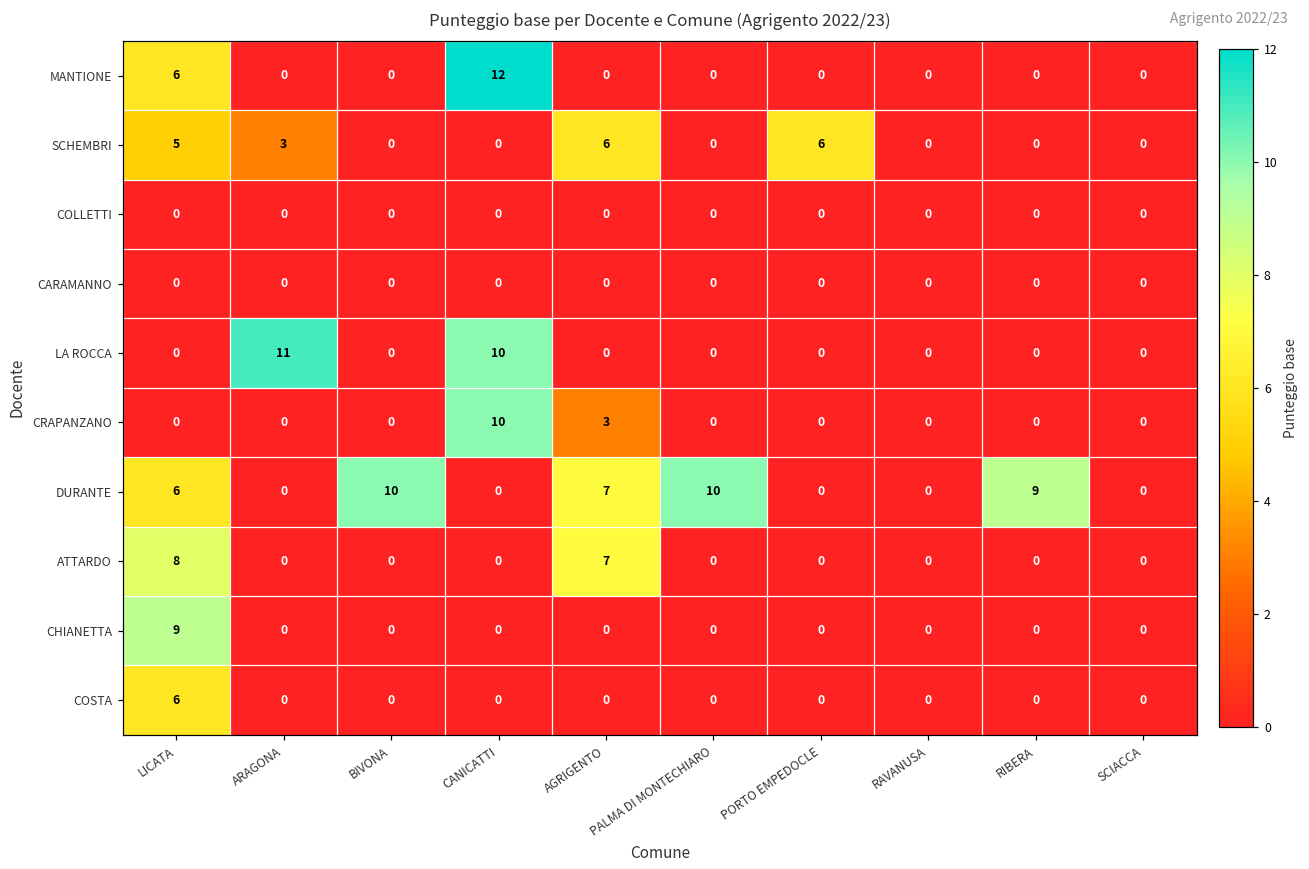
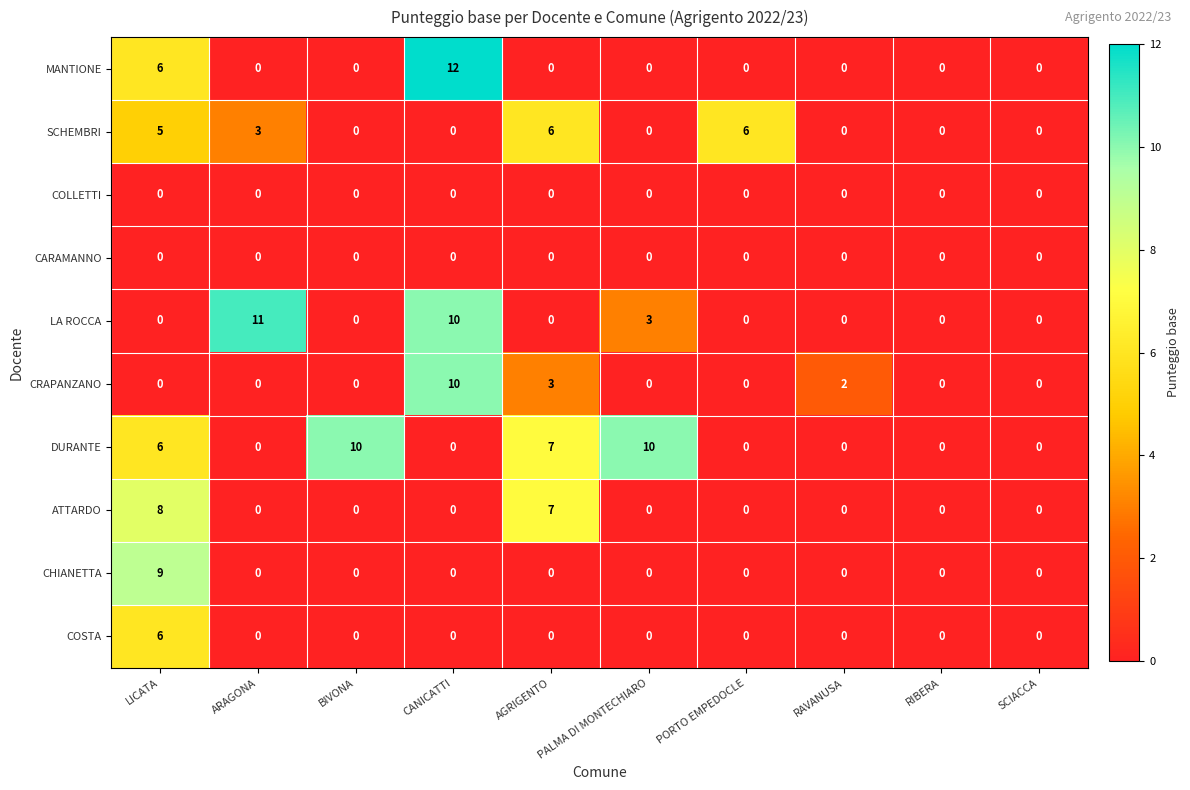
  {
    "MANTIONE": {
      "LICATA": 6,
      "ARAGONA": 0,
      "BIVONA": 0,
      "CANICATTI": 12,
      "AGRIGENTO": 0,
      "PALMA DI MONTECHIARO": 0,
      "PORTO EMPEDOCLE": 0,
      "RAVANUSA": 0,
      "RIBERA": 0,
      "SCIACCA": 0
    },
    "SCHEMBRI": {
      "LICATA": 5,
      "ARAGONA": 3,
      "BIVONA": 0,
      "CANICATTI": 0,
      "AGRIGENTO": 6,
      "PALMA DI MONTECHIARO": 0,
      "PORTO EMPEDOCLE": 6,
      "RAVANUSA": 0,
      "RIBERA": 0,
      "SCIACCA": 0
    },
    "COLLETTI": {
      "LICATA": 0,
      "ARAGONA": 0,
      "BIVONA": 0,
      "CANICATTI": 0,
      "AGRIGENTO": 0,
      "PALMA DI MONTECHIARO": 0,
      "PORTO EMPEDOCLE": 0,
      "RAVANUSA": 0,
      "RIBERA": 0,
      "SCIACCA": 0
    },
    "CARAMANNO": {
      "LICATA": 0,
      "ARAGONA": 0,
      "BIVONA": 0,
      "CANICATTI": 0,
      "AGRIGENTO": 0,
      "PALMA DI MONTECHIARO": 0,
      "PORTO EMPEDOCLE": 0,
      "RAVANUSA": 0,
      "RIBERA": 0,
      "SCIACCA": 0
    },
    "LA ROCCA": {
      "LICATA": 0,
      "ARAGONA": 11,
      "BIVONA": 0,
      "CANICATTI": 10,
      "AGRIGENTO": 0,
-     "PALMA DI MONTECHIARO": 0,
+     "PALMA DI MONTECHIARO": 3,
      "PORTO EMPEDOCLE": 0,
      "RAVANUSA": 0,
      "RIBERA": 0,
      "SCIACCA": 0
    },
    "CRAPANZANO": {
      "LICATA": 0,
      "ARAGONA": 0,
      "BIVONA": 0,
      "CANICATTI": 10,
      "AGRIGENTO": 3,
      "PALMA DI MONTECHIARO": 0,
      "PORTO EMPEDOCLE": 0,
-     "RAVANUSA": 0,
+     "RAVANUSA": 2,
      "RIBERA": 0,
      "SCIACCA": 0
    },
    "DURANTE": {
      "LICATA": 6,
      "ARAGONA": 0,
      "BIVONA": 10,
      "CANICATTI": 0,
      "AGRIGENTO": 7,
      "PALMA DI MONTECHIARO": 10,
      "PORTO EMPEDOCLE": 0,
      "RAVANUSA": 0,
-     "RIBERA": 9,
+     "RIBERA": 0,
      "SCIACCA": 0
    },
    "ATTARDO": {
      "LICATA": 8,
      "ARAGONA": 0,
      "BIVONA": 0,
      "CANICATTI": 0,
      "AGRIGENTO": 7,
      "PALMA DI MONTECHIARO": 0,
      "PORTO EMPEDOCLE": 0,
      "RAVANUSA": 0,
      "RIBERA": 0,
      "SCIACCA": 0
    },
    "CHIANETTA": {
      "LICATA": 9,
      "ARAGONA": 0,
      "BIVONA": 0,
      "CANICATTI": 0,
      "AGRIGENTO": 0,
      "PALMA DI MONTECHIARO": 0,
      "PORTO EMPEDOCLE": 0,
      "RAVANUSA": 0,
      "RIBERA": 0,
      "SCIACCA": 0
    },
    "COSTA": {
      "LICATA": 6,
      "ARAGONA": 0,
      "BIVONA": 0,
      "CANICATTI": 0,
      "AGRIGENTO": 0,
      "PALMA DI MONTECHIARO": 0,
      "PORTO EMPEDOCLE": 0,
      "RAVANUSA": 0,
      "RIBERA": 0,
      "SCIACCA": 0
    }
  }
